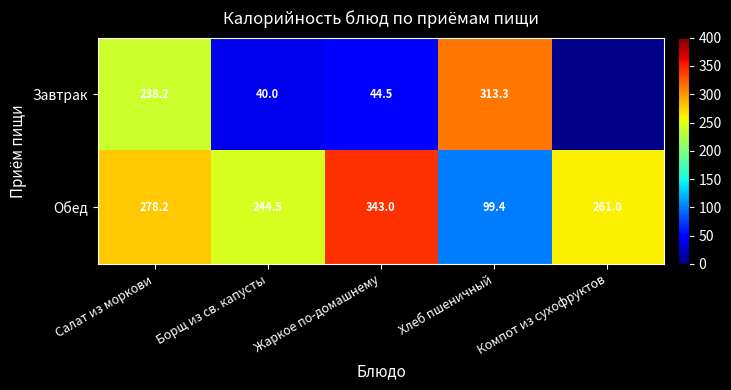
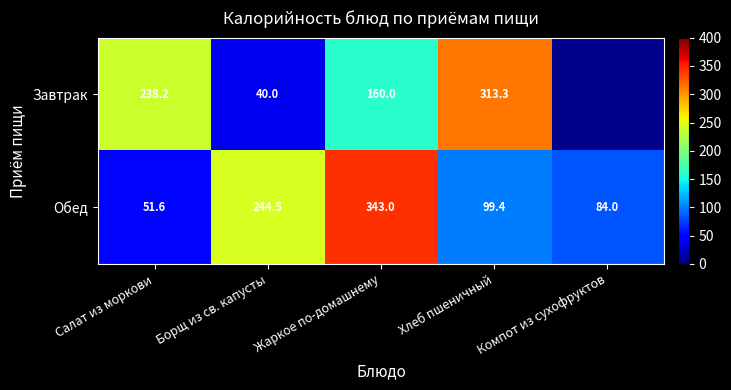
  {
    "Завтрак": {
      "Салат из моркови": 238.2,
      "Борщ из св. капусты": 40.0,
-     "Жаркое по-домашнему": 44.5,
+     "Жаркое по-домашнему": 160.0,
      "Хлеб пшеничный": 313.3
    },
    "Обед": {
-     "Салат из моркови": 278.2,
+     "Салат из моркови": 51.6,
      "Борщ из св. капусты": 244.5,
      "Жаркое по-домашнему": 343.0,
      "Хлеб пшеничный": 99.4,
-     "Компот из сухофруктов": 261.0
+     "Компот из сухофруктов": 84.0
    }
  }
